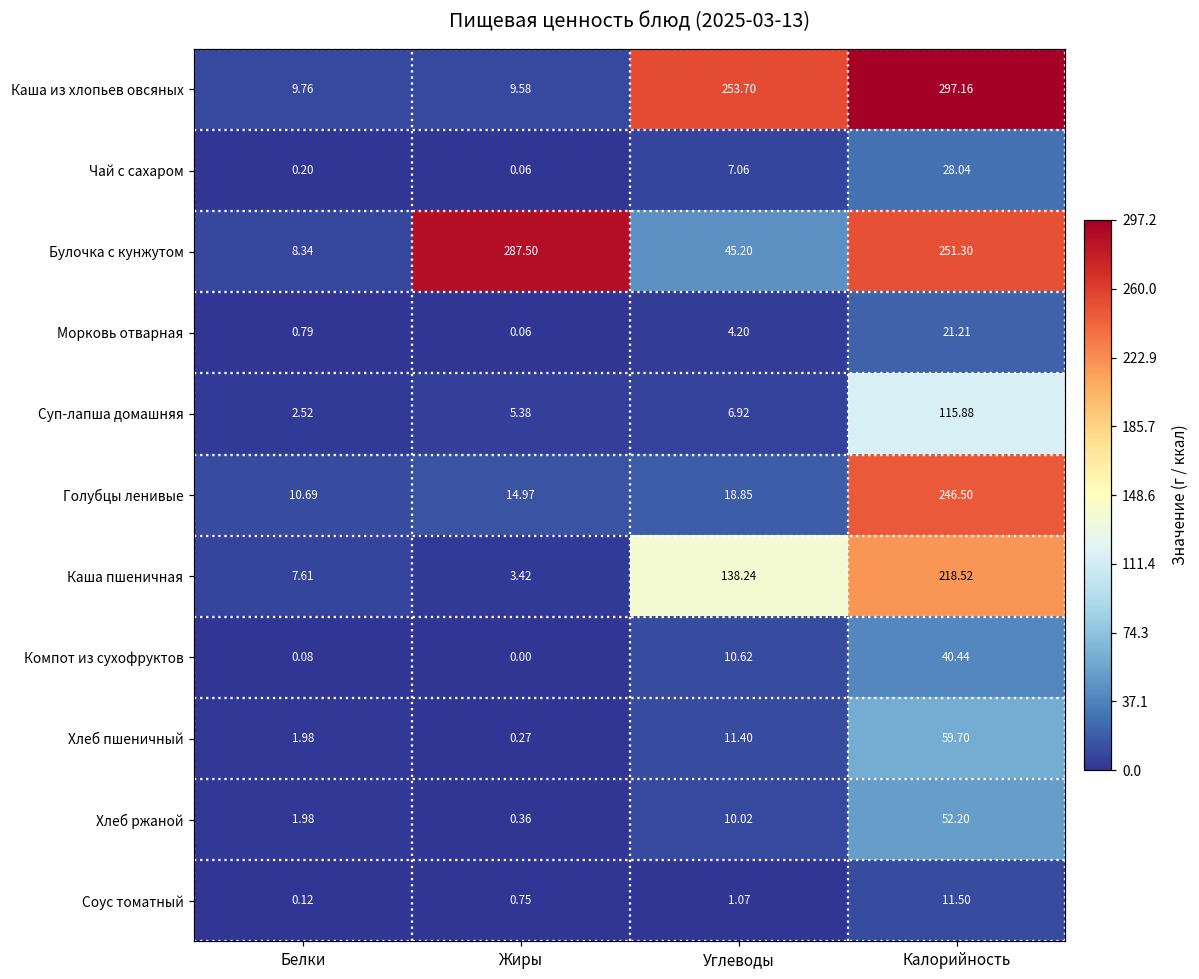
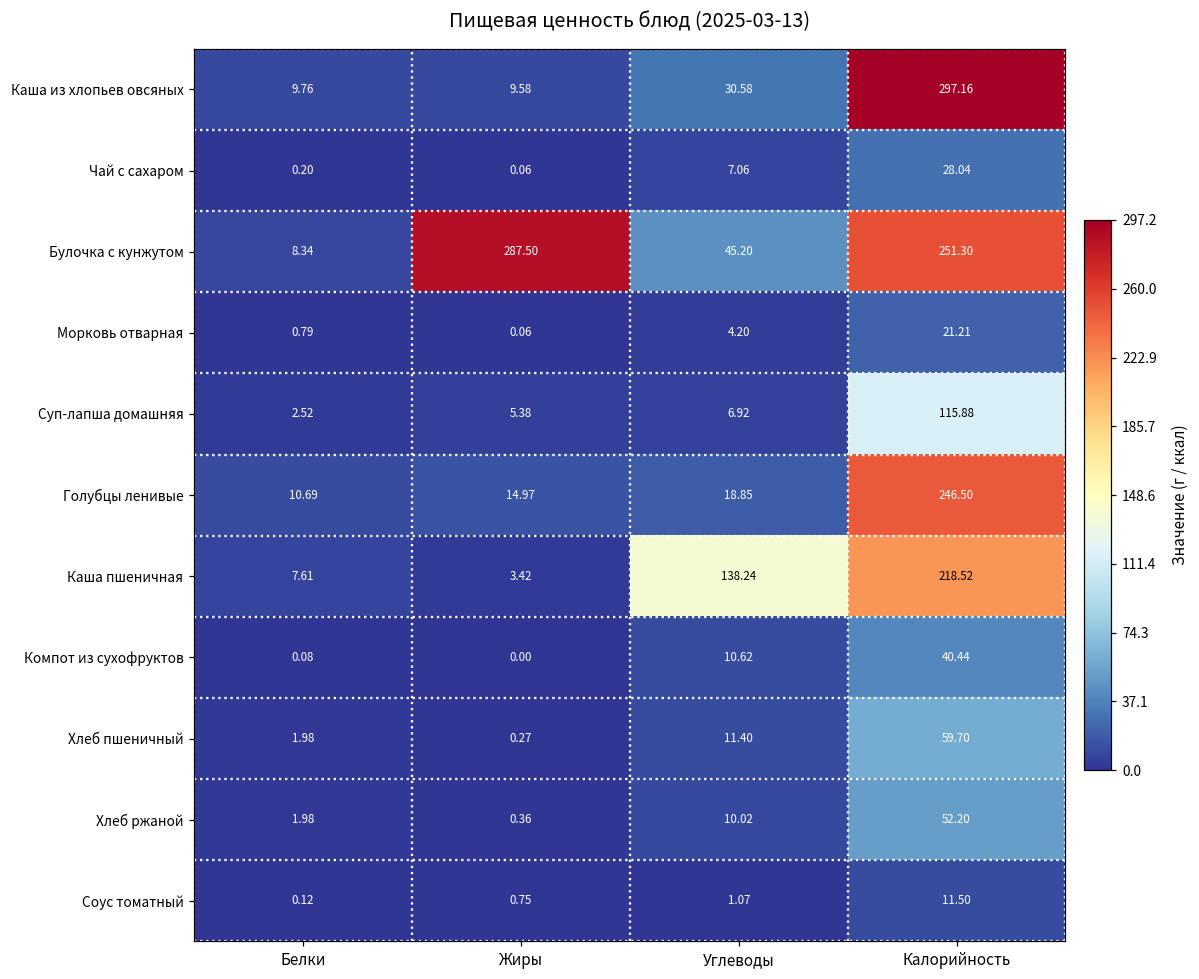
  {
    "Каша из хлопьев овсяных": {
      "Белки": 9.76,
      "Жиры": 9.58,
-     "Углеводы": 253.70,
+     "Углеводы": 30.58,
      "Калорийность": 297.16
    },
    "Чай с сахаром": {
      "Белки": 0.20,
      "Жиры": 0.06,
      "Углеводы": 7.06,
      "Калорийность": 28.04
    },
    "Булочка с кунжутом": {
      "Белки": 8.34,
      "Жиры": 287.50,
      "Углеводы": 45.20,
      "Калорийность": 251.30
    },
    "Морковь отварная": {
      "Белки": 0.79,
      "Жиры": 0.06,
      "Углеводы": 4.20,
      "Калорийность": 21.21
    },
    "Суп-лапша домашняя": {
      "Белки": 2.52,
      "Жиры": 5.38,
      "Углеводы": 6.92,
      "Калорийность": 115.88
    },
    "Голубцы ленивые": {
      "Белки": 10.69,
      "Жиры": 14.97,
      "Углеводы": 18.85,
      "Калорийность": 246.50
    },
    "Каша пшеничная": {
      "Белки": 7.61,
      "Жиры": 3.42,
      "Углеводы": 138.24,
      "Калорийность": 218.52
    },
    "Компот из сухофруктов": {
      "Белки": 0.08,
      "Жиры": 0.00,
      "Углеводы": 10.62,
      "Калорийность": 40.44
    },
    "Хлеб пшеничный": {
      "Белки": 1.98,
      "Жиры": 0.27,
      "Углеводы": 11.40,
      "Калорийность": 59.70
    },
    "Хлеб ржаной": {
      "Белки": 1.98,
      "Жиры": 0.36,
      "Углеводы": 10.02,
      "Калорийность": 52.20
    },
    "Соус томатный": {
      "Белки": 0.12,
      "Жиры": 0.75,
      "Углеводы": 1.07,
      "Калорийность": 11.50
    }
  }
